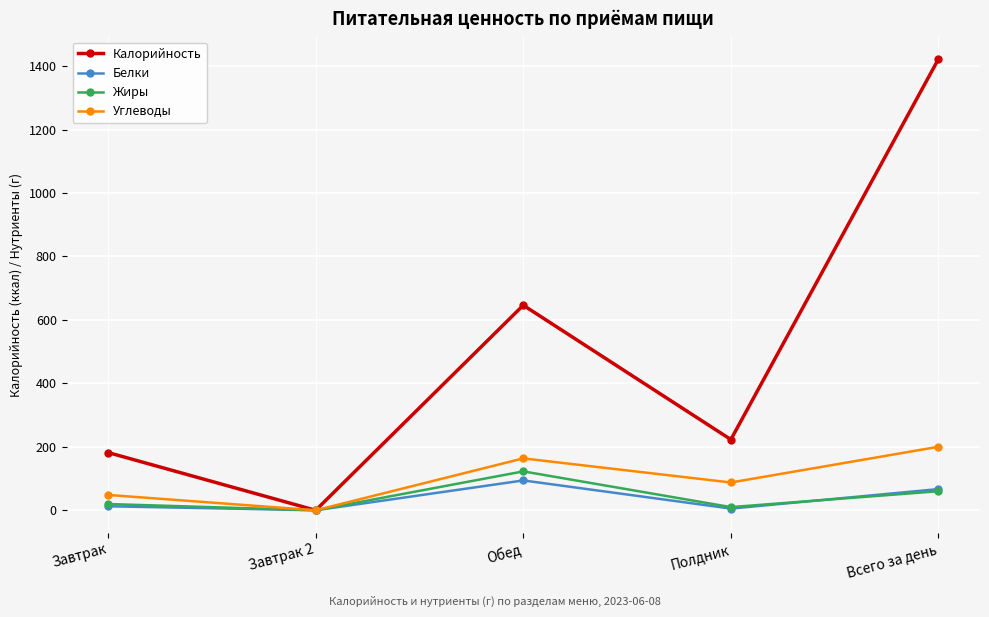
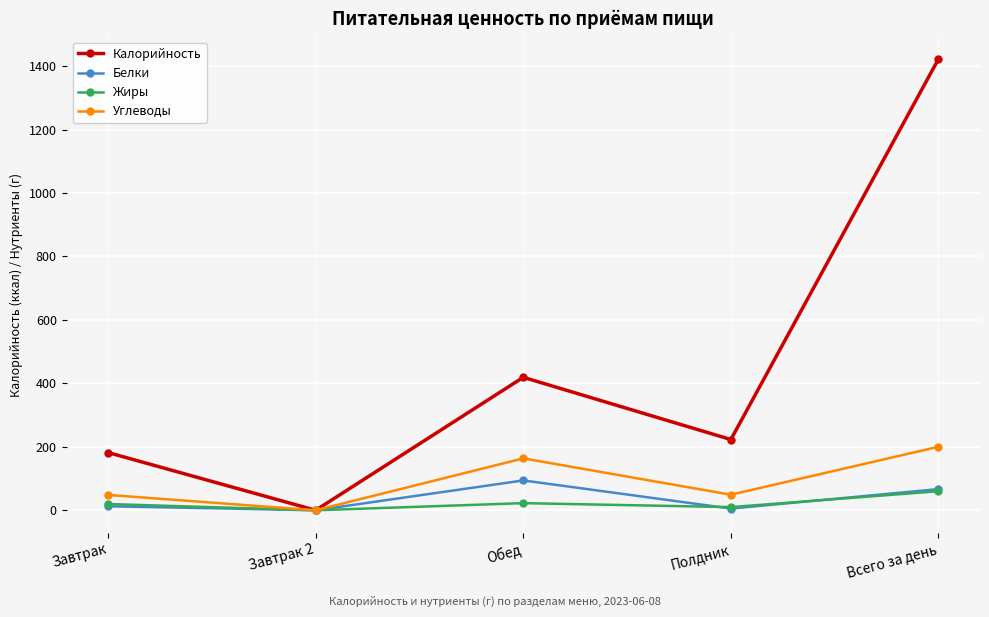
  {
    "Калорийность": {
      "Завтрак": 180,
-     "Обед": 650,
+     "Обед": 420,
      "Полдник": 220,
      "Всего за день": 1420
    },
    "Белки": {
      "Обед": 90
    },
    "Жиры": {
-     "Обед": 120
+     "Обед": 20
    },
    "Углеводы": {
      "Завтрак": 50,
      "Обед": 160,
-     "Полдник": 90,
+     "Полдник": 50,
      "Всего за день": 200
    }
  }
